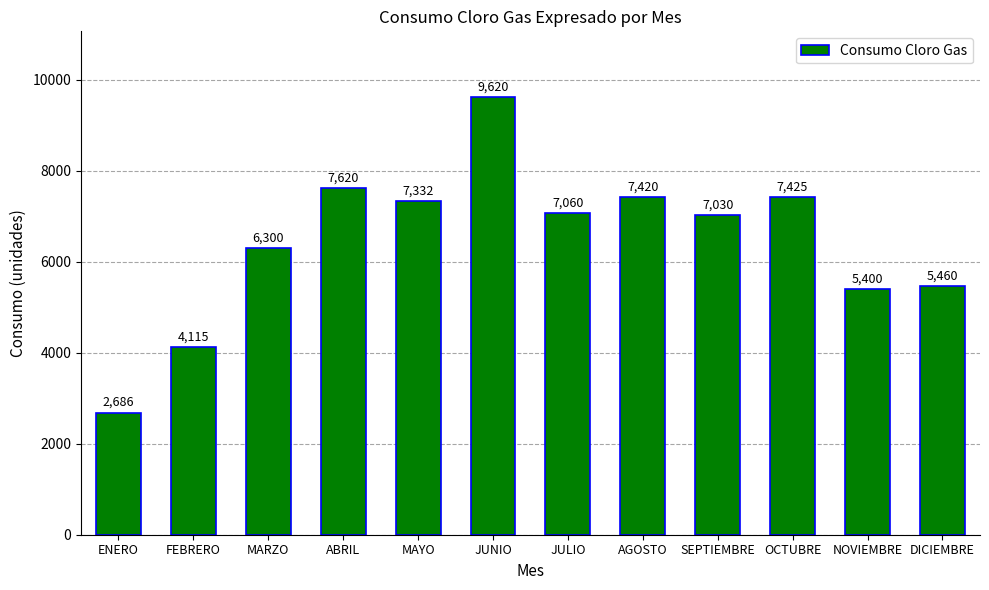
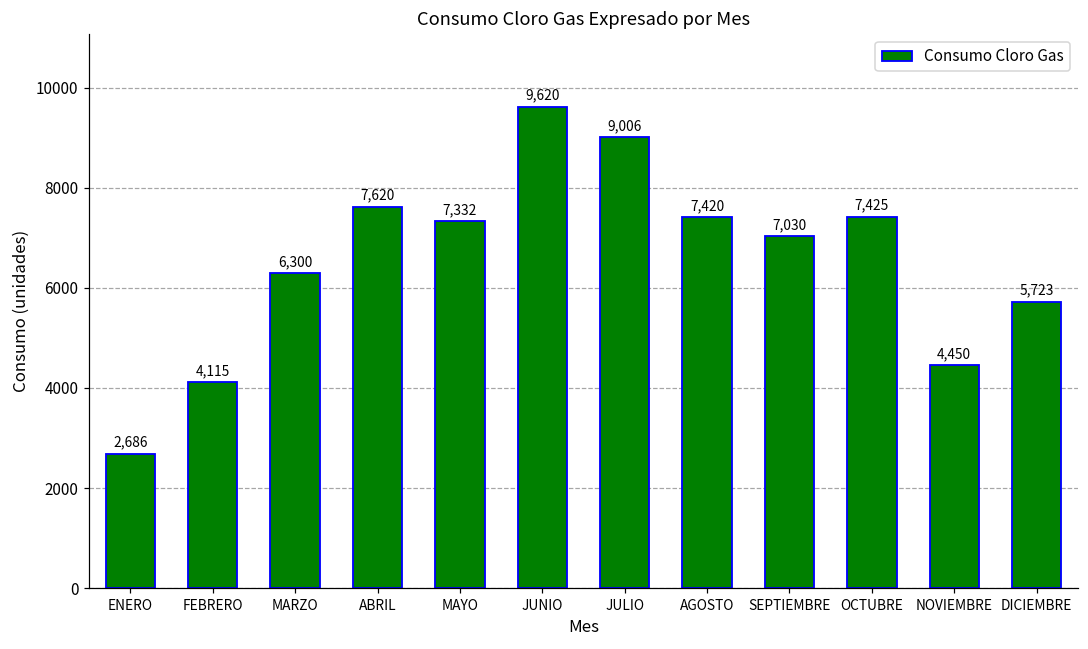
  {
    "ENERO": "2,686",
    "FEBRERO": "4,115",
    "MARZO": "6,300",
    "ABRIL": "7,620",
    "MAYO": "7,332",
    "JUNIO": "9,620",
-   "JULIO": "7,060",
+   "JULIO": "9,006",
    "AGOSTO": "7,420",
    "SEPTIEMBRE": "7,030",
    "OCTUBRE": "7,425",
-   "NOVIEMBRE": "5,400",
-   "DICIEMBRE": "5,460"
+   "NOVIEMBRE": "4,450",
+   "DICIEMBRE": "5,723"
  }
